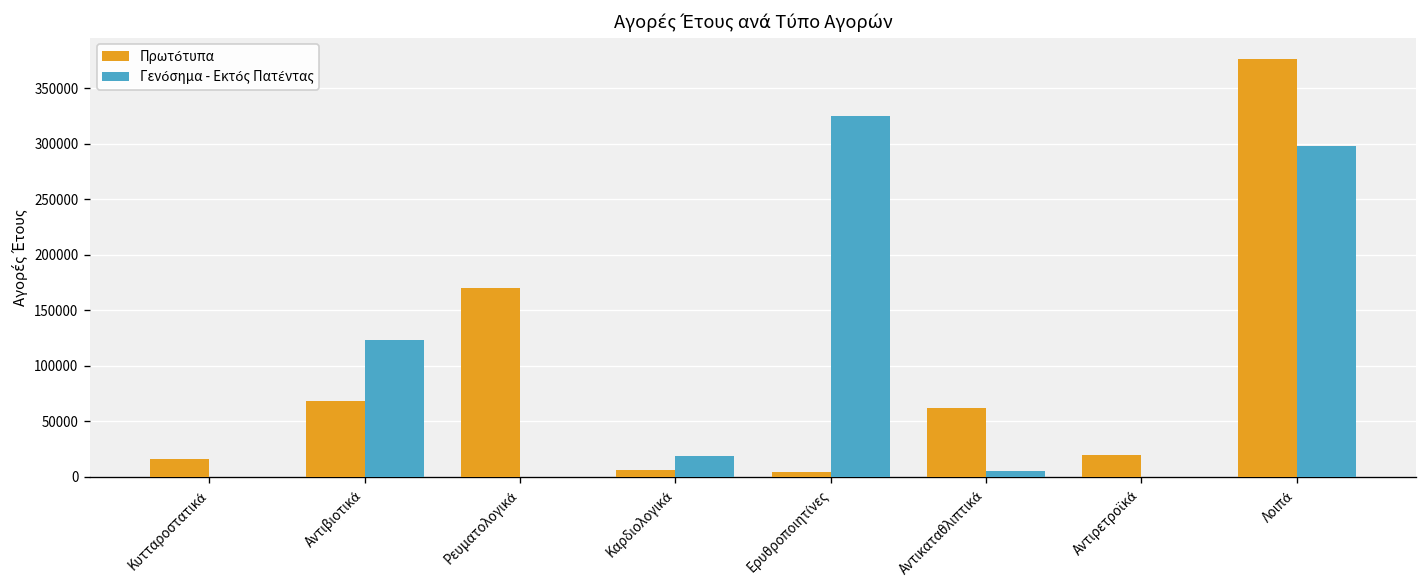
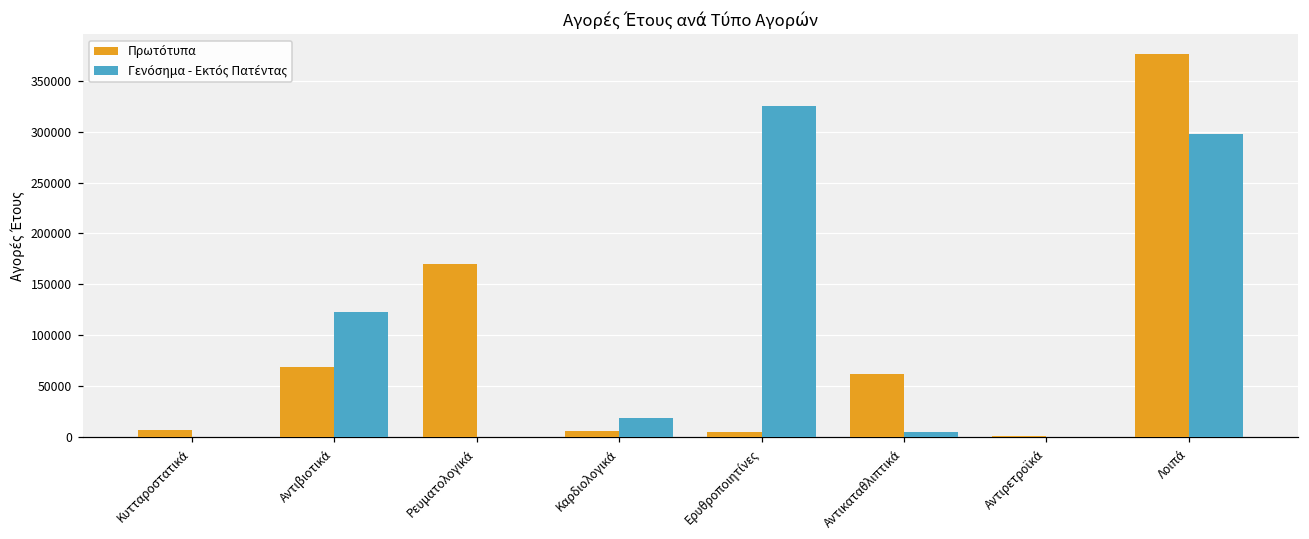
  {
    "Πρωτότυπα": {
-     "Κυτταροστατικά": 20000,
+     "Κυτταροστατικά": 10000,
      "Αντιβιοτικά": 70000,
      "Ρευματολογικά": 170000,
      "Καρδιολογικά": 10000,
      "Ερυθροποιητίνες": 0,
      "Αντικαταθλιπτικά": 60000,
-     "Αντιρετροϊκά": 20000,
+     "Αντιρετροϊκά": 0,
      "Λοιπά": 380000
    },
    "Γενόσημα - Εκτός Πατέντας": {
      "Κυτταροστατικά": 0,
      "Αντιβιοτικά": 120000,
      "Καρδιολογικά": 20000,
      "Ερυθροποιητίνες": 330000,
      "Αντικαταθλιπτικά": 10000,
      "Αντιρετροϊκά": 0,
      "Λοιπά": 300000
    }
  }
